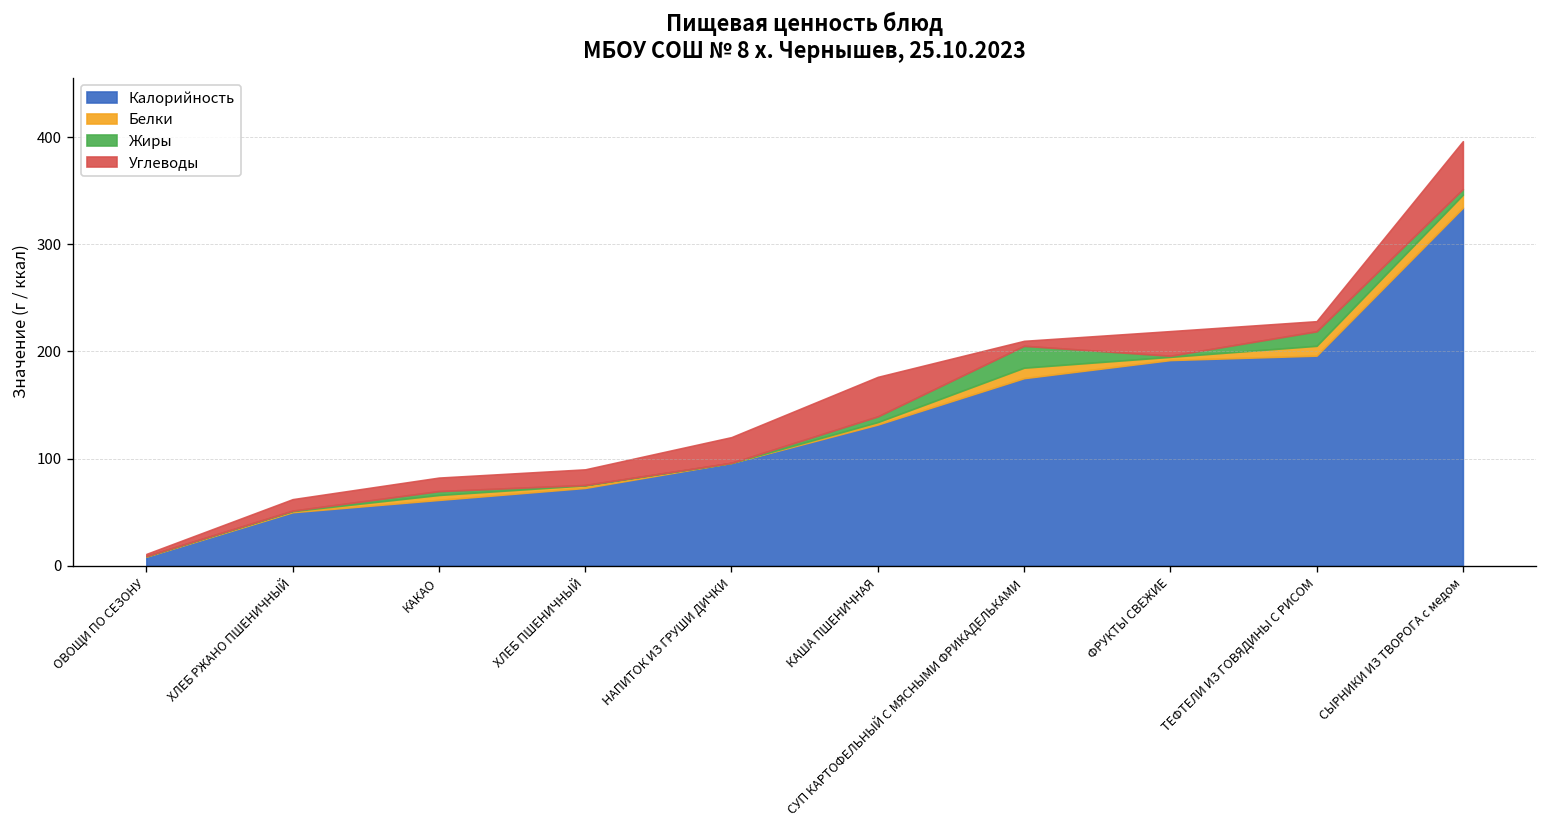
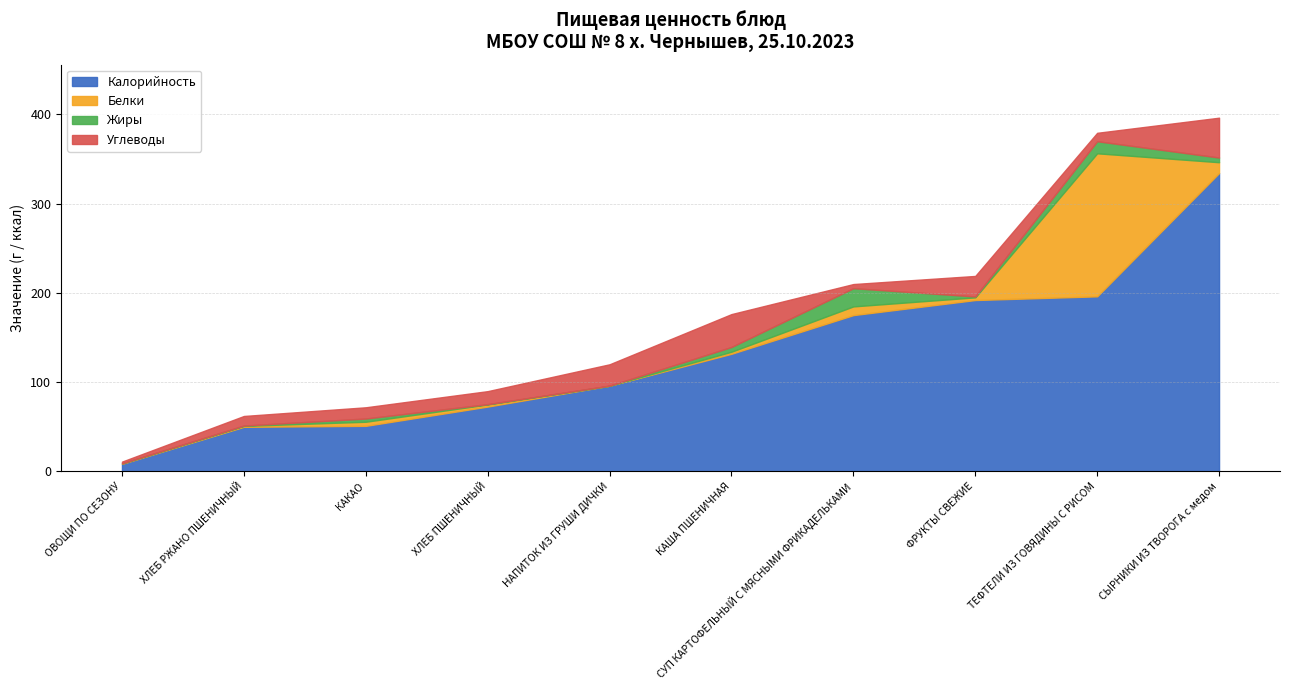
  {
    "Калорийность": {
-     "КАКАО": 60,
+     "КАКАО": 50,
      "СУП КАРТОФЕЛЬНЫЙ С МЯСНЫМИ ФРИКАДЕЛЬКАМИ": 180,
      "ФРУКТЫ СВЕЖИЕ": 190,
      "ТЕФТЕЛИ ИЗ ГОВЯДИНЫ С РИСОМ": 200,
      "СЫРНИКИ ИЗ ТВОРОГА с медом": 330
    },
    "Белки": {
      "КАКАО": 0,
      "СУП КАРТОФЕЛЬНЫЙ С МЯСНЫМИ ФРИКАДЕЛЬКАМИ": 10,
-     "ТЕФТЕЛИ ИЗ ГОВЯДИНЫ С РИСОМ": 10,
+     "ТЕФТЕЛИ ИЗ ГОВЯДИНЫ С РИСОМ": 160,
      "СЫРНИКИ ИЗ ТВОРОГА с медом": 10
    },
    "Жиры": {
      "КАКАО": 0,
      "КАША ПШЕНИЧНАЯ": 10,
      "СУП КАРТОФЕЛЬНЫЙ С МЯСНЫМИ ФРИКАДЕЛЬКАМИ": 20,
      "ТЕФТЕЛИ ИЗ ГОВЯДИНЫ С РИСОМ": 10,
      "СЫРНИКИ ИЗ ТВОРОГА с медом": 10
    },
    "Углеводы": {
      "ХЛЕБ РЖАНО ПШЕНИЧНЫЙ": 10,
      "КАКАО": 10,
      "ХЛЕБ ПШЕНИЧНЫЙ": 10,
      "НАПИТОК ИЗ ГРУШИ ДИЧКИ": 20,
      "КАША ПШЕНИЧНАЯ": 40,
      "СУП КАРТОФЕЛЬНЫЙ С МЯСНЫМИ ФРИКАДЕЛЬКАМИ": 0,
      "ФРУКТЫ СВЕЖИЕ": 20,
      "ТЕФТЕЛИ ИЗ ГОВЯДИНЫ С РИСОМ": 10,
      "СЫРНИКИ ИЗ ТВОРОГА с медом": 40
    }
  }
